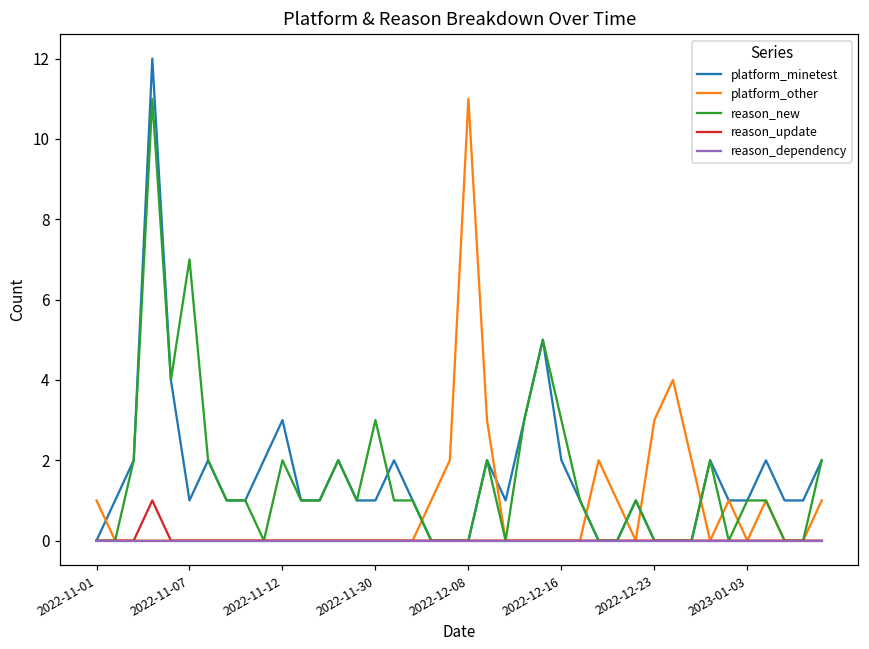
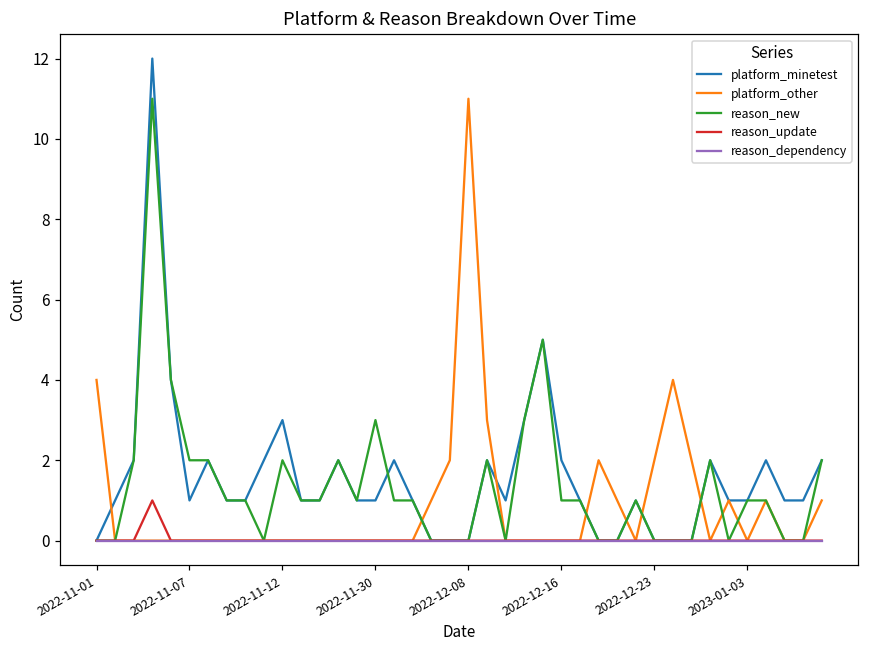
  {
    "platform_minetest": {
      "2022-11-07": 1,
      "2022-11-12": 3,
      "2022-11-30": 1,
      "2022-12-16": 2
    },
    "platform_other": {
-     "2022-11-01": 1,
+     "2022-11-01": 4,
      "2022-12-08": 11,
-     "2022-12-23": 3
+     "2022-12-23": 2
    },
    "reason_new": {
-     "2022-11-07": 7,
+     "2022-11-07": 2,
      "2022-11-12": 2,
      "2022-11-30": 3,
-     "2022-12-16": 3
+     "2022-12-16": 1
    }
  }
